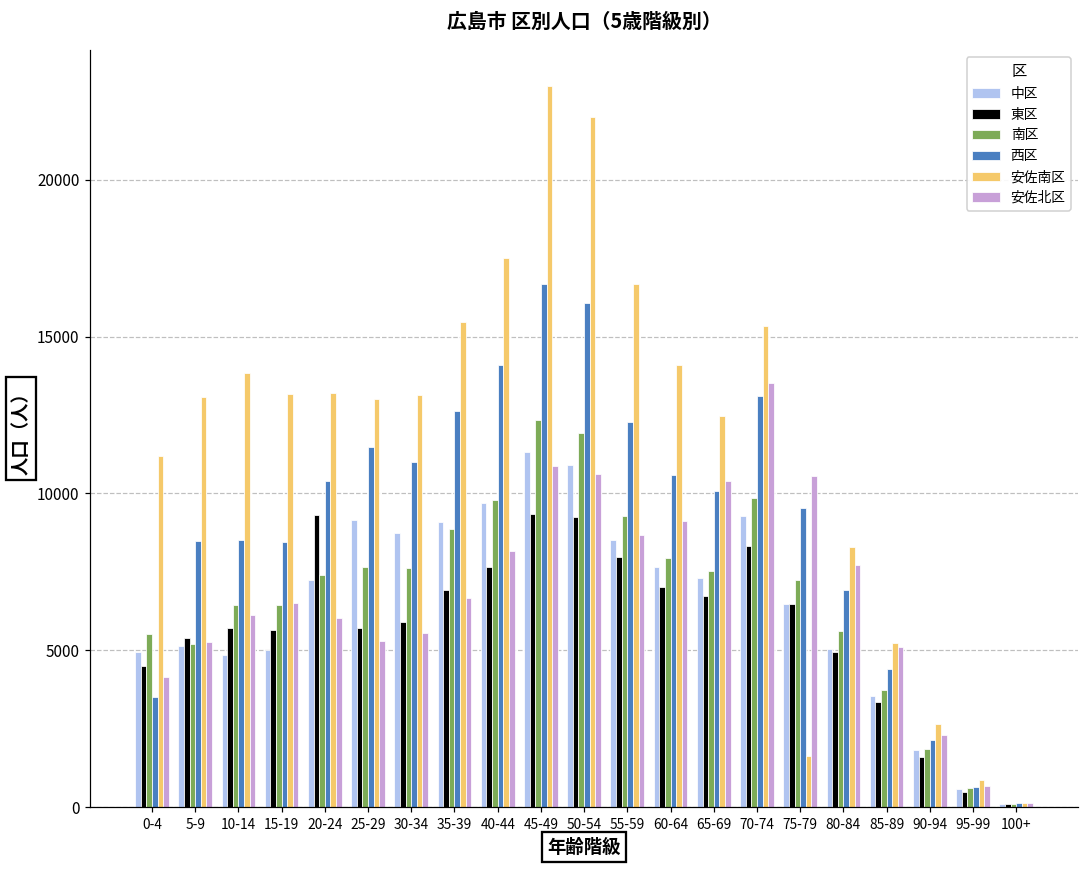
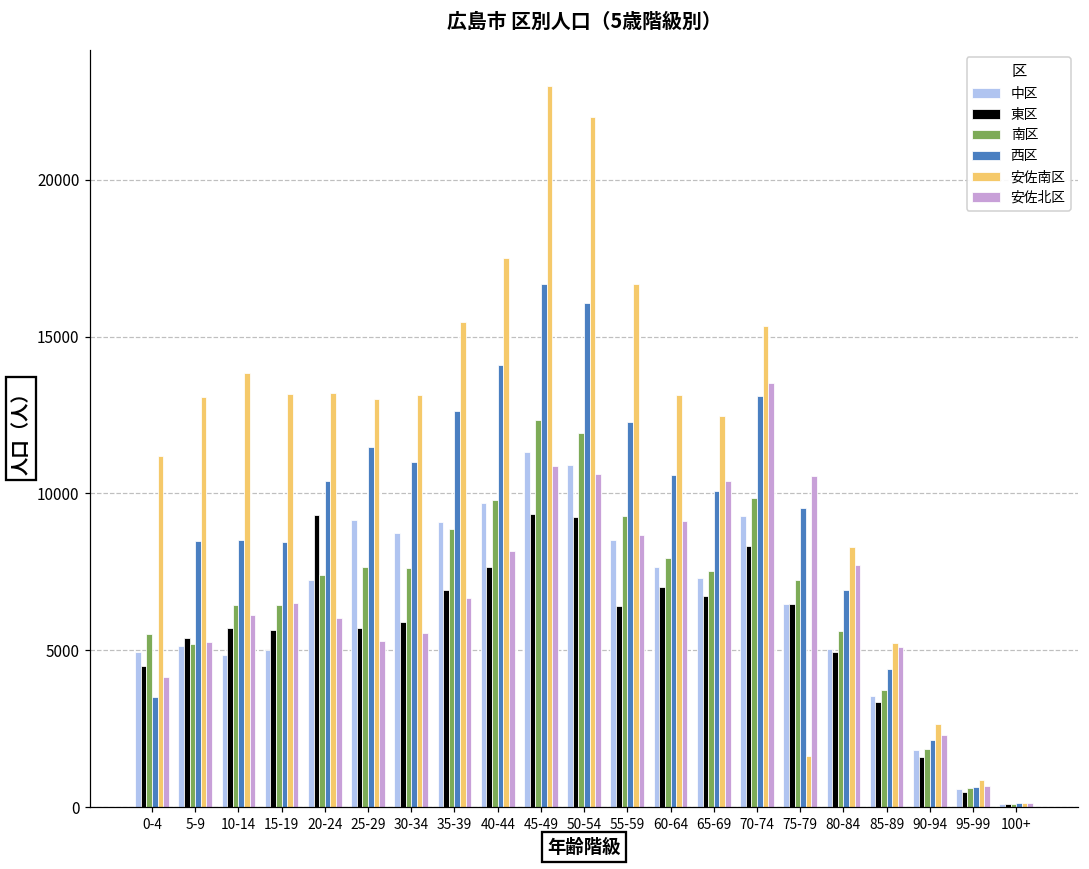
  {
    "東区": {
      "0-4": 4500,
      "5-9": 5400,
      "10-14": 5700,
      "15-19": 5600,
      "20-24": 9300,
      "25-29": 5700,
      "30-34": 5900,
      "35-39": 6900,
      "40-44": 7700,
      "45-49": 9400,
      "50-54": 9200,
-     "55-59": 8000,
+     "55-59": 6400,
      "60-64": 7000,
      "65-69": 6700,
      "70-74": 8300,
      "75-79": 6500,
      "80-84": 4900,
      "85-89": 3300,
      "90-94": 1600,
      "95-99": 500,
      "100+": 100
    },
    "南区": {
      "0-4": 5500,
      "5-9": 5200,
      "10-14": 6500,
      "15-19": 6500,
      "20-24": 7400,
      "25-29": 7700,
      "30-34": 7600,
      "35-39": 8900,
      "40-44": 9800,
      "45-49": 12400,
      "50-54": 11900,
      "55-59": 9300,
      "60-64": 7900,
      "65-69": 7500,
      "70-74": 9900,
      "75-79": 7200,
      "80-84": 5600,
      "85-89": 3700,
      "90-94": 1900,
      "95-99": 600,
      "100+": 100
    },
    "西区": {
      "0-4": 3500,
      "5-9": 8500,
      "10-14": 8500,
      "15-19": 8500,
      "20-24": 10400,
      "25-29": 11500,
      "30-34": 11000,
      "35-39": 12600,
      "40-44": 14100,
      "45-49": 16700,
      "50-54": 16100,
      "55-59": 12300,
      "60-64": 10600,
      "65-69": 10100,
      "70-74": 13100,
      "75-79": 9500,
      "80-84": 6900,
      "85-89": 4400,
      "90-94": 2100,
      "95-99": 700,
      "100+": 100
    },
    "安佐南区": {
      "0-4": 11200,
      "5-9": 13100,
      "10-14": 13800,
      "15-19": 13200,
      "20-24": 13200,
      "25-29": 13000,
      "30-34": 13100,
      "35-39": 15500,
      "40-44": 17500,
      "45-49": 23000,
      "50-54": 22000,
      "55-59": 16700,
-     "60-64": 14100,
+     "60-64": 13100,
      "65-69": 12500,
      "70-74": 15300,
      "75-79": 1600,
      "80-84": 8300,
      "85-89": 5200,
      "90-94": 2700,
      "95-99": 900,
      "100+": 100
    }
  }
